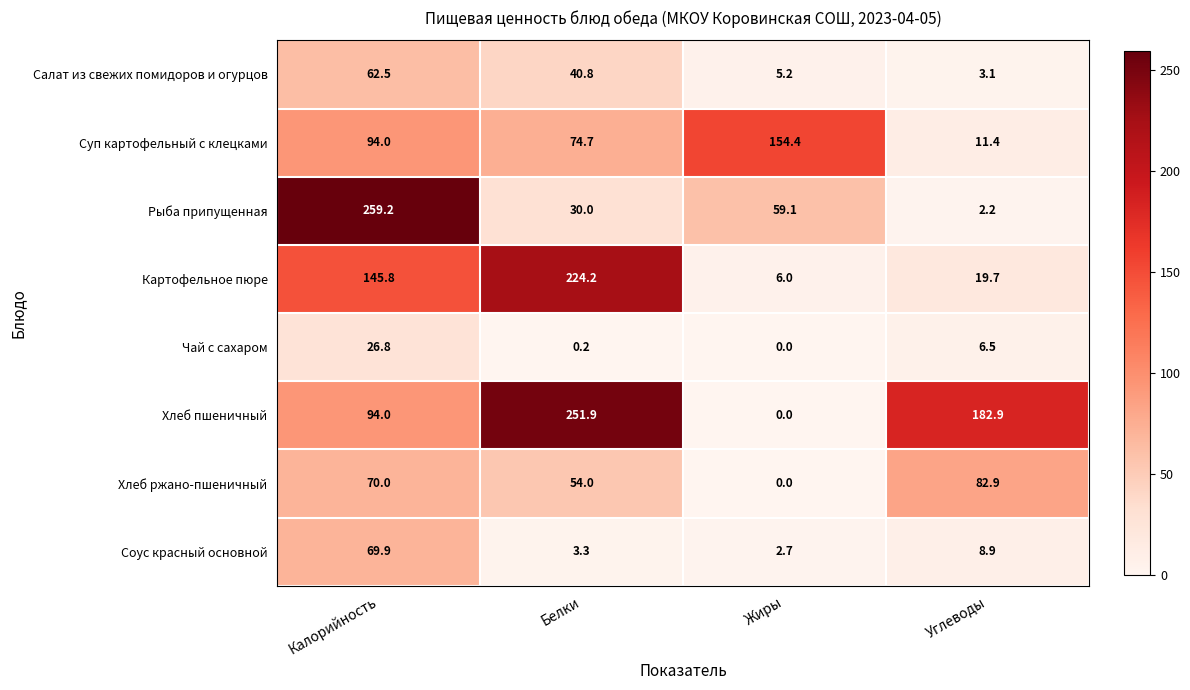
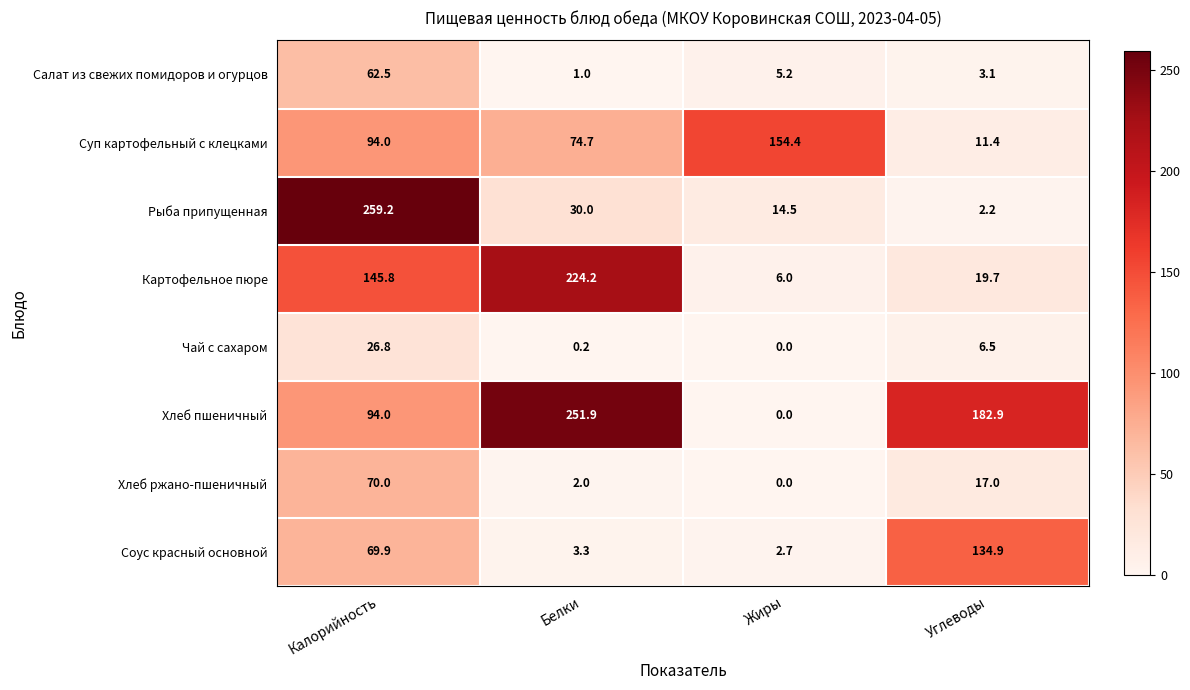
  {
    "Салат из свежих помидоров и огурцов": {
      "Калорийность": 62.5,
-     "Белки": 40.8,
+     "Белки": 1.0,
      "Жиры": 5.2,
      "Углеводы": 3.1
    },
    "Суп картофельный с клецками": {
      "Калорийность": 94.0,
      "Белки": 74.7,
      "Жиры": 154.4,
      "Углеводы": 11.4
    },
    "Рыба припущенная": {
      "Калорийность": 259.2,
      "Белки": 30.0,
-     "Жиры": 59.1,
+     "Жиры": 14.5,
      "Углеводы": 2.2
    },
    "Картофельное пюре": {
      "Калорийность": 145.8,
      "Белки": 224.2,
      "Жиры": 6.0,
      "Углеводы": 19.7
    },
    "Чай с сахаром": {
      "Калорийность": 26.8,
      "Белки": 0.2,
      "Жиры": 0.0,
      "Углеводы": 6.5
    },
    "Хлеб пшеничный": {
      "Калорийность": 94.0,
      "Белки": 251.9,
      "Жиры": 0.0,
      "Углеводы": 182.9
    },
    "Хлеб ржано-пшеничный": {
      "Калорийность": 70.0,
-     "Белки": 54.0,
+     "Белки": 2.0,
      "Жиры": 0.0,
-     "Углеводы": 82.9
+     "Углеводы": 17.0
    },
    "Соус красный основной": {
      "Калорийность": 69.9,
      "Белки": 3.3,
      "Жиры": 2.7,
-     "Углеводы": 8.9
+     "Углеводы": 134.9
    }
  }
